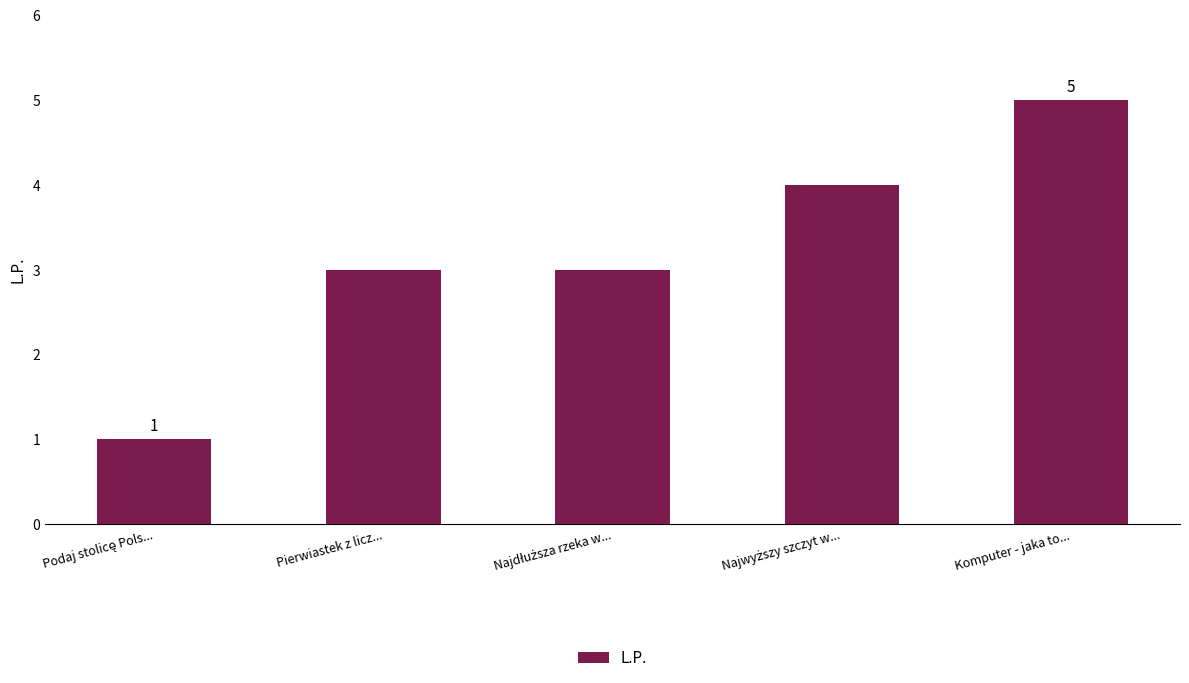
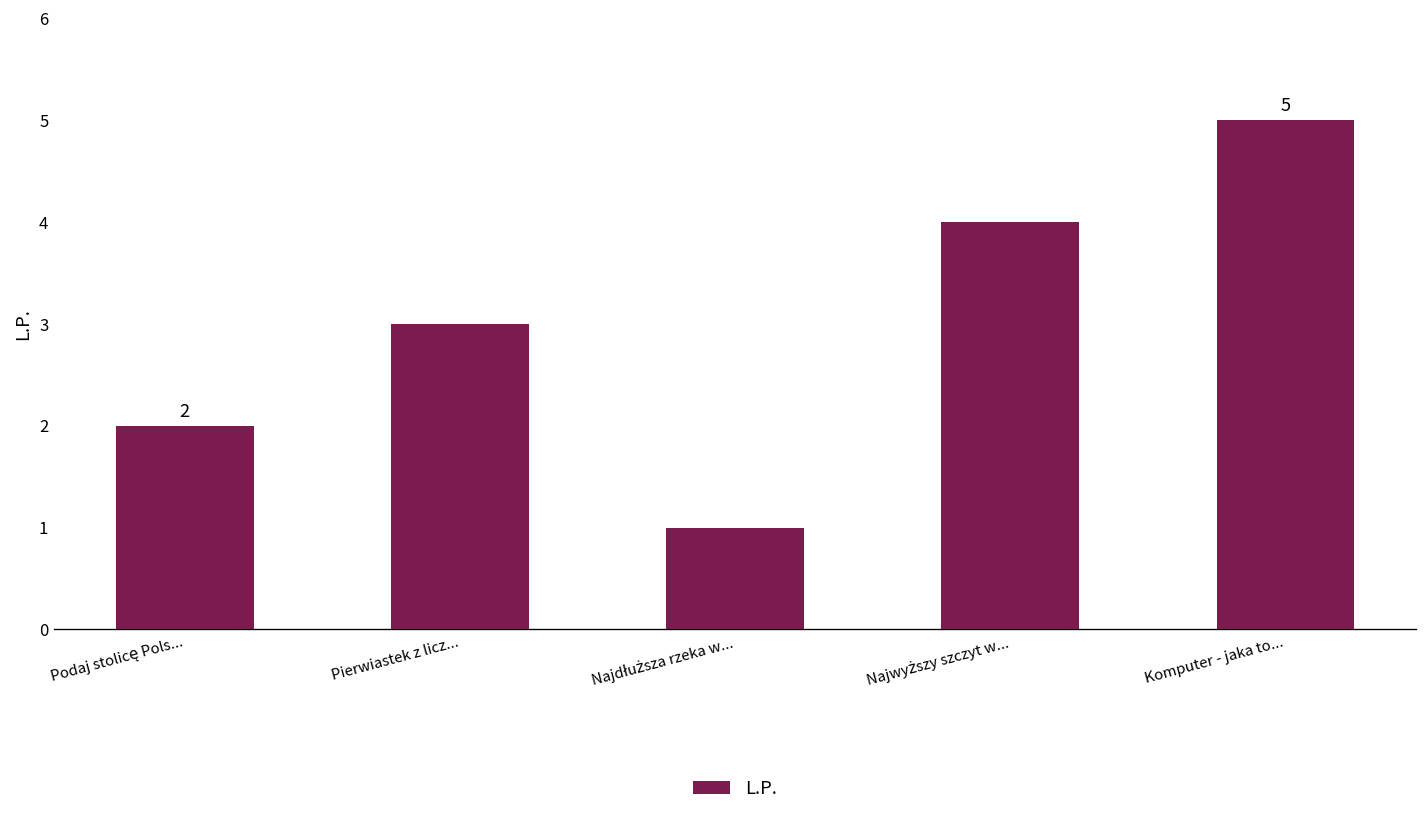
  {
-   "Podaj stolicę Pols...": 1,
-   "Najdłuższa rzeka w...": 3,
+   "Podaj stolicę Pols...": 2,
+   "Najdłuższa rzeka w...": 1,
    "Komputer - jaka to...": 5
  }
